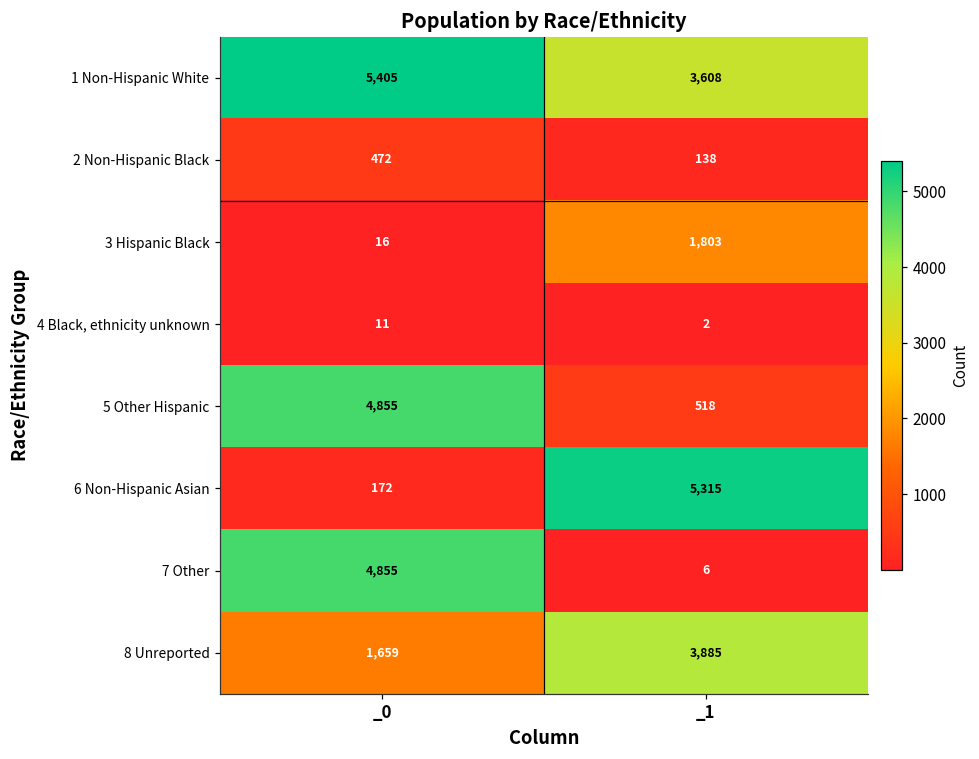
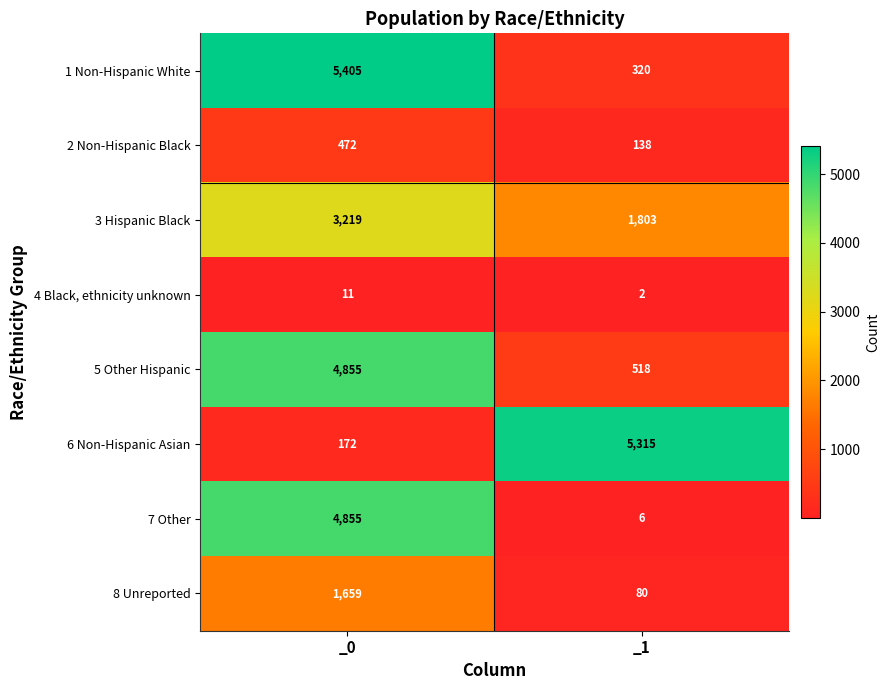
  {
    "1 Non-Hispanic White": {
      "_0": "5,405",
-     "_1": "3,608"
+     "_1": "320"
    },
    "2 Non-Hispanic Black": {
      "_0": "472",
      "_1": "138"
    },
    "3 Hispanic Black": {
-     "_0": "16",
+     "_0": "3,219",
      "_1": "1,803"
    },
    "4 Black, ethnicity unknown": {
      "_0": "11",
      "_1": "2"
    },
    "5 Other Hispanic": {
      "_0": "4,855",
      "_1": "518"
    },
    "6 Non-Hispanic Asian": {
      "_0": "172",
      "_1": "5,315"
    },
    "7 Other": {
      "_0": "4,855",
      "_1": "6"
    },
    "8 Unreported": {
      "_0": "1,659",
-     "_1": "3,885"
+     "_1": "80"
    }
  }
